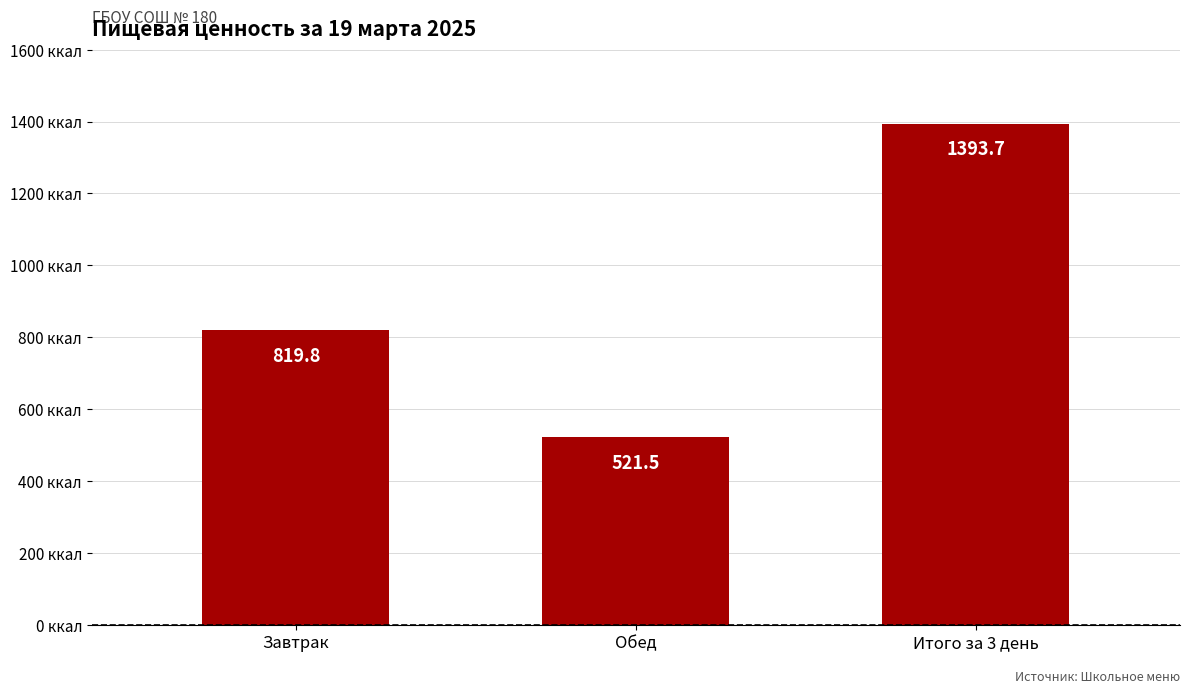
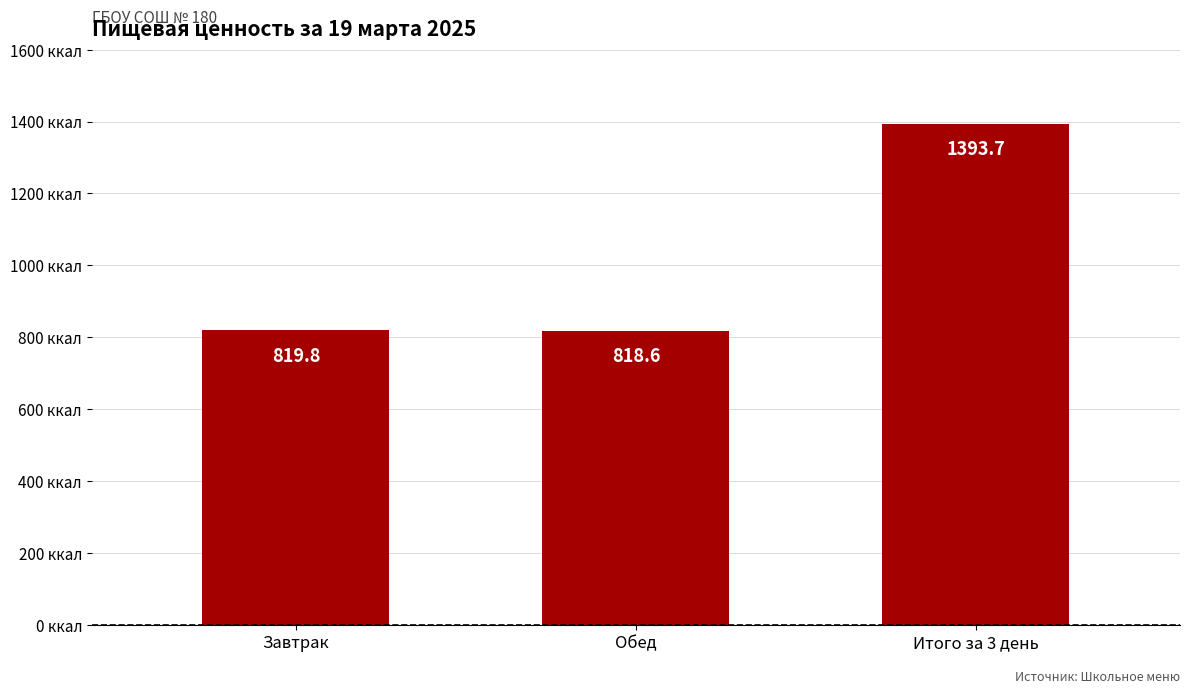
  {
    "Завтрак": 819.8,
-   "Обед": 521.5,
+   "Обед": 818.6,
    "Итого за 3 день": 1393.7
  }
